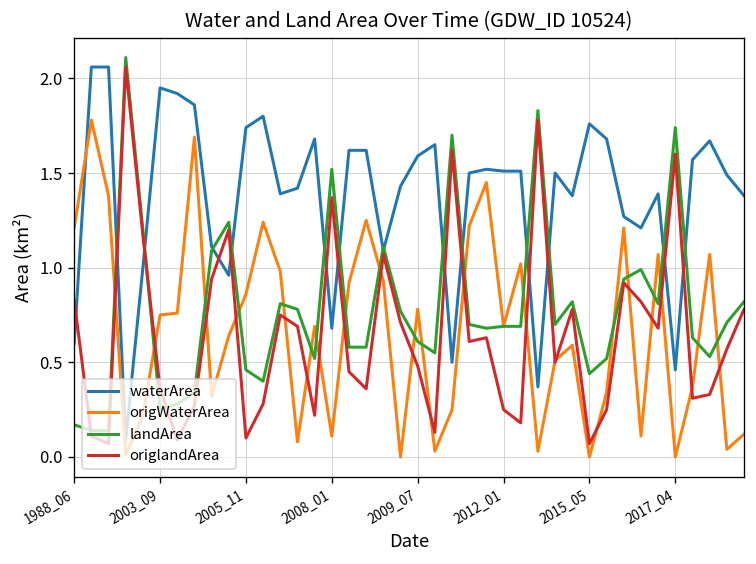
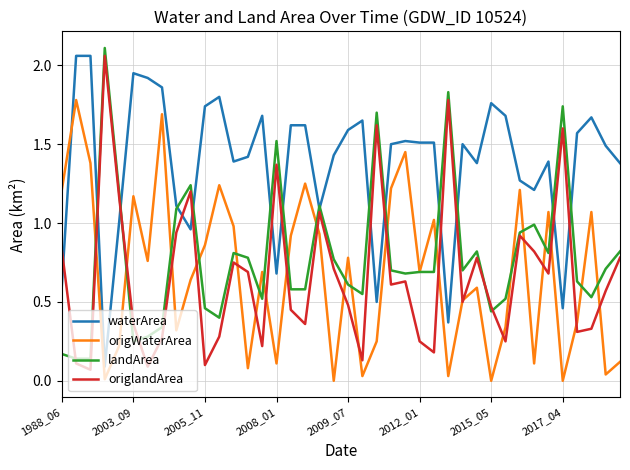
  {
    "waterArea": {
      "1988_06": 0.60,
      "2003_09": 1.95,
      "2005_11": 1.74,
      "2008_01": 0.68,
      "2009_07": 1.59,
      "2012_01": 1.51,
      "2015_05": 1.76,
      "2017_04": 0.46
    },
    "origWaterArea": {
      "1988_06": 1.21,
-     "2003_09": 0.75,
+     "2003_09": 1.17,
      "2005_11": 0.86,
      "2008_01": 0.11,
      "2009_07": 0.78,
      "2015_05": 0.00,
      "2017_04": 0.00
    },
    "landArea": {
      "1988_06": 0.17,
      "2005_11": 0.46,
      "2008_01": 1.52,
      "2009_07": 0.61,
      "2015_05": 0.44,
      "2017_04": 1.74
    },
    "origlandArea": {
      "1988_06": 0.83,
      "2005_11": 0.10,
      "2008_01": 1.37,
      "2009_07": 0.48,
      "2012_01": 0.25,
-     "2015_05": 0.07,
+     "2015_05": 0.47,
      "2017_04": 1.60
    }
  }
